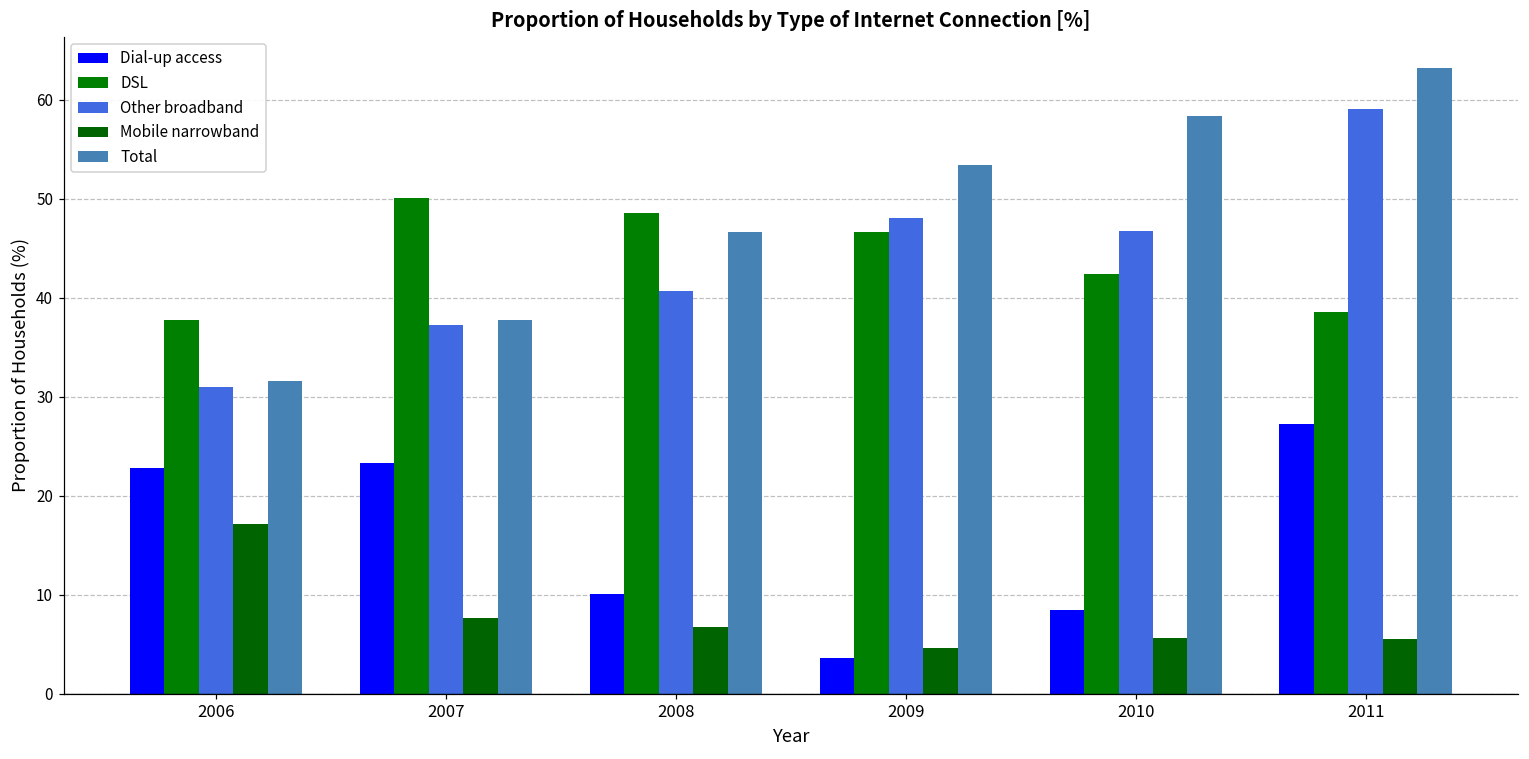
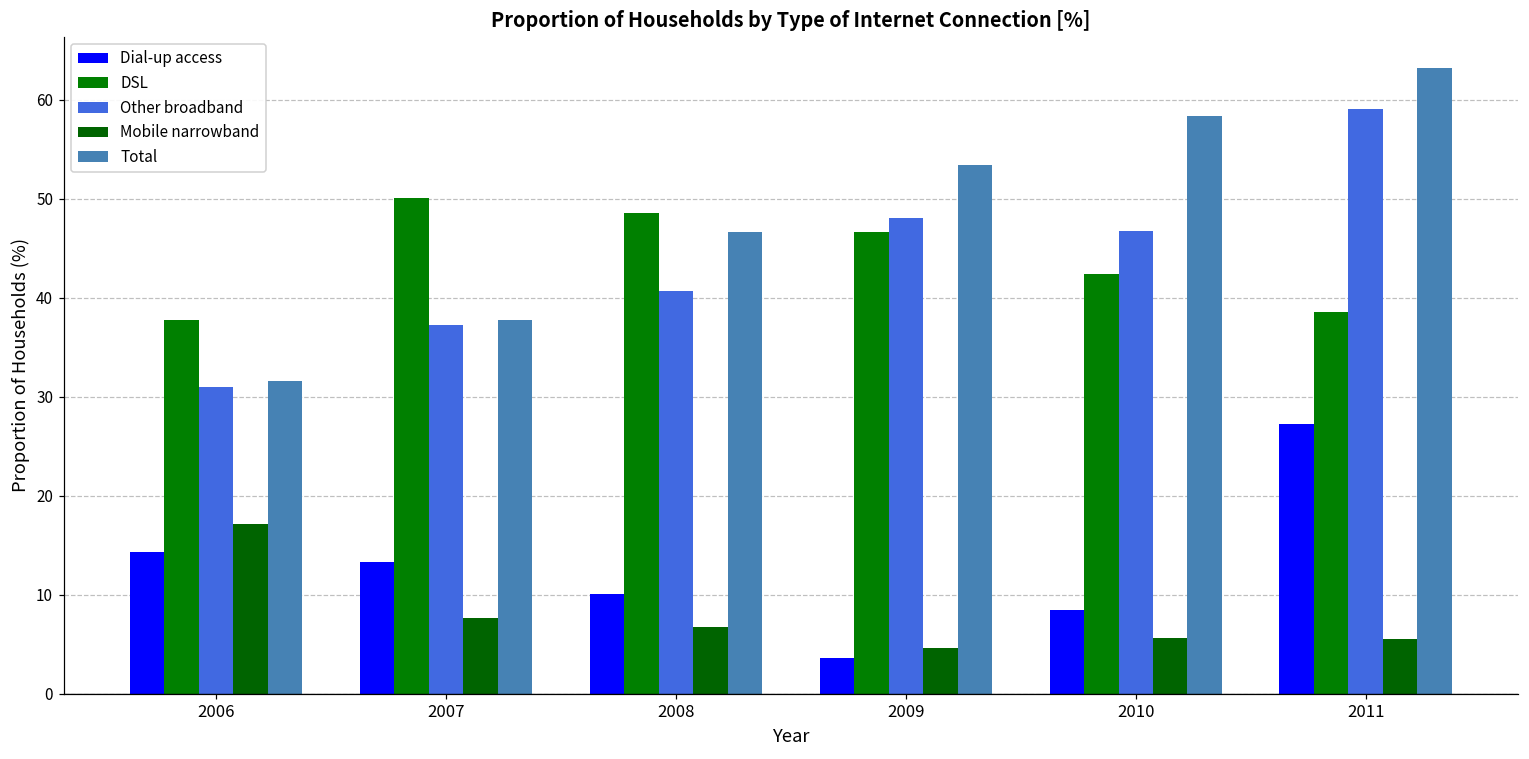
  {
    "Dial-up access": {
-     "2006": 23,
-     "2007": 23,
+     "2006": 14,
+     "2007": 13,
      "2008": 10,
      "2009": 4,
      "2010": 8,
      "2011": 27
    }
  }
